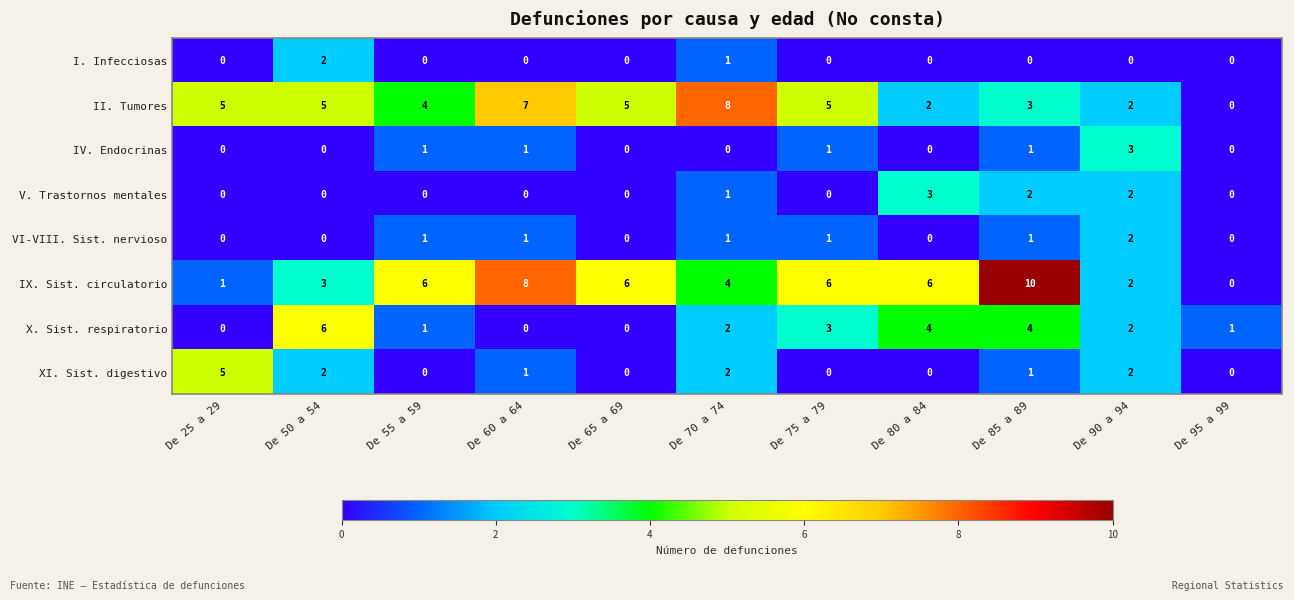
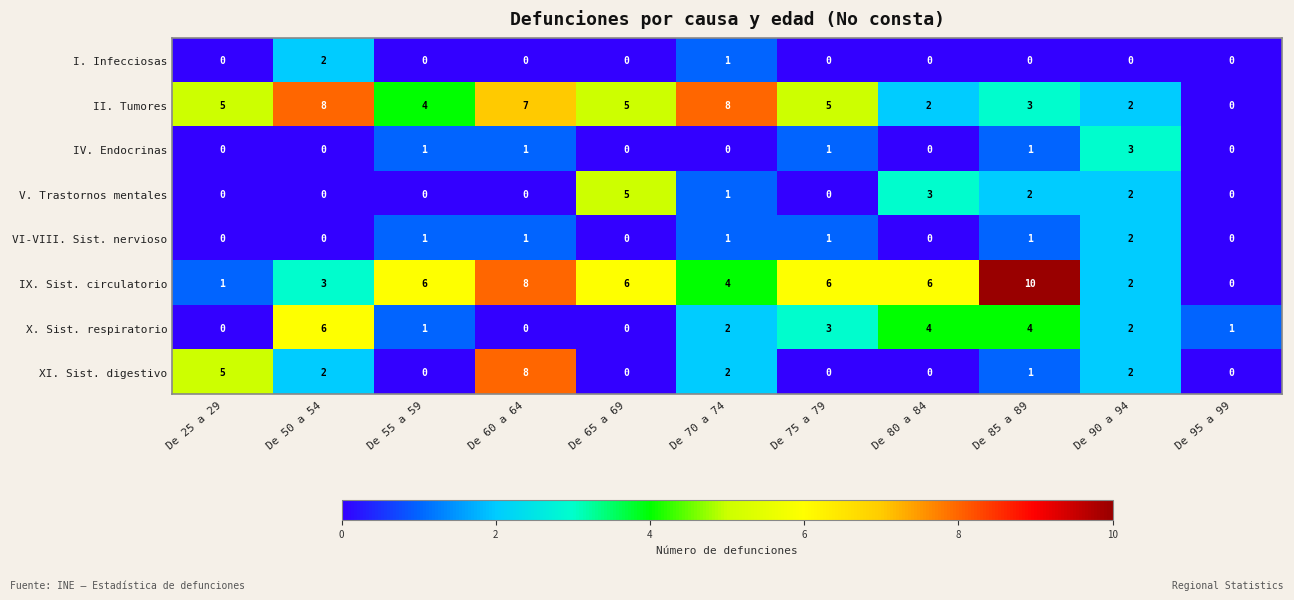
  {
    "I. Infecciosas": {
      "De 25 a 29": 0,
      "De 50 a 54": 2,
      "De 55 a 59": 0,
      "De 60 a 64": 0,
      "De 65 a 69": 0,
      "De 70 a 74": 1,
      "De 75 a 79": 0,
      "De 80 a 84": 0,
      "De 85 a 89": 0,
      "De 90 a 94": 0,
      "De 95 a 99": 0
    },
    "II. Tumores": {
      "De 25 a 29": 5,
-     "De 50 a 54": 5,
+     "De 50 a 54": 8,
      "De 55 a 59": 4,
      "De 60 a 64": 7,
      "De 65 a 69": 5,
      "De 70 a 74": 8,
      "De 75 a 79": 5,
      "De 80 a 84": 2,
      "De 85 a 89": 3,
      "De 90 a 94": 2,
      "De 95 a 99": 0
    },
    "IV. Endocrinas": {
      "De 25 a 29": 0,
      "De 50 a 54": 0,
      "De 55 a 59": 1,
      "De 60 a 64": 1,
      "De 65 a 69": 0,
      "De 70 a 74": 0,
      "De 75 a 79": 1,
      "De 80 a 84": 0,
      "De 85 a 89": 1,
      "De 90 a 94": 3,
      "De 95 a 99": 0
    },
    "V. Trastornos mentales": {
      "De 25 a 29": 0,
      "De 50 a 54": 0,
      "De 55 a 59": 0,
      "De 60 a 64": 0,
-     "De 65 a 69": 0,
+     "De 65 a 69": 5,
      "De 70 a 74": 1,
      "De 75 a 79": 0,
      "De 80 a 84": 3,
      "De 85 a 89": 2,
      "De 90 a 94": 2,
      "De 95 a 99": 0
    },
    "VI-VIII. Sist. nervioso": {
      "De 25 a 29": 0,
      "De 50 a 54": 0,
      "De 55 a 59": 1,
      "De 60 a 64": 1,
      "De 65 a 69": 0,
      "De 70 a 74": 1,
      "De 75 a 79": 1,
      "De 80 a 84": 0,
      "De 85 a 89": 1,
      "De 90 a 94": 2,
      "De 95 a 99": 0
    },
    "IX. Sist. circulatorio": {
      "De 25 a 29": 1,
      "De 50 a 54": 3,
      "De 55 a 59": 6,
      "De 60 a 64": 8,
      "De 65 a 69": 6,
      "De 70 a 74": 4,
      "De 75 a 79": 6,
      "De 80 a 84": 6,
      "De 85 a 89": 10,
      "De 90 a 94": 2,
      "De 95 a 99": 0
    },
    "X. Sist. respiratorio": {
      "De 25 a 29": 0,
      "De 50 a 54": 6,
      "De 55 a 59": 1,
      "De 60 a 64": 0,
      "De 65 a 69": 0,
      "De 70 a 74": 2,
      "De 75 a 79": 3,
      "De 80 a 84": 4,
      "De 85 a 89": 4,
      "De 90 a 94": 2,
      "De 95 a 99": 1
    },
    "XI. Sist. digestivo": {
      "De 25 a 29": 5,
      "De 50 a 54": 2,
      "De 55 a 59": 0,
-     "De 60 a 64": 1,
+     "De 60 a 64": 8,
      "De 65 a 69": 0,
      "De 70 a 74": 2,
      "De 75 a 79": 0,
      "De 80 a 84": 0,
      "De 85 a 89": 1,
      "De 90 a 94": 2,
      "De 95 a 99": 0
    }
  }
